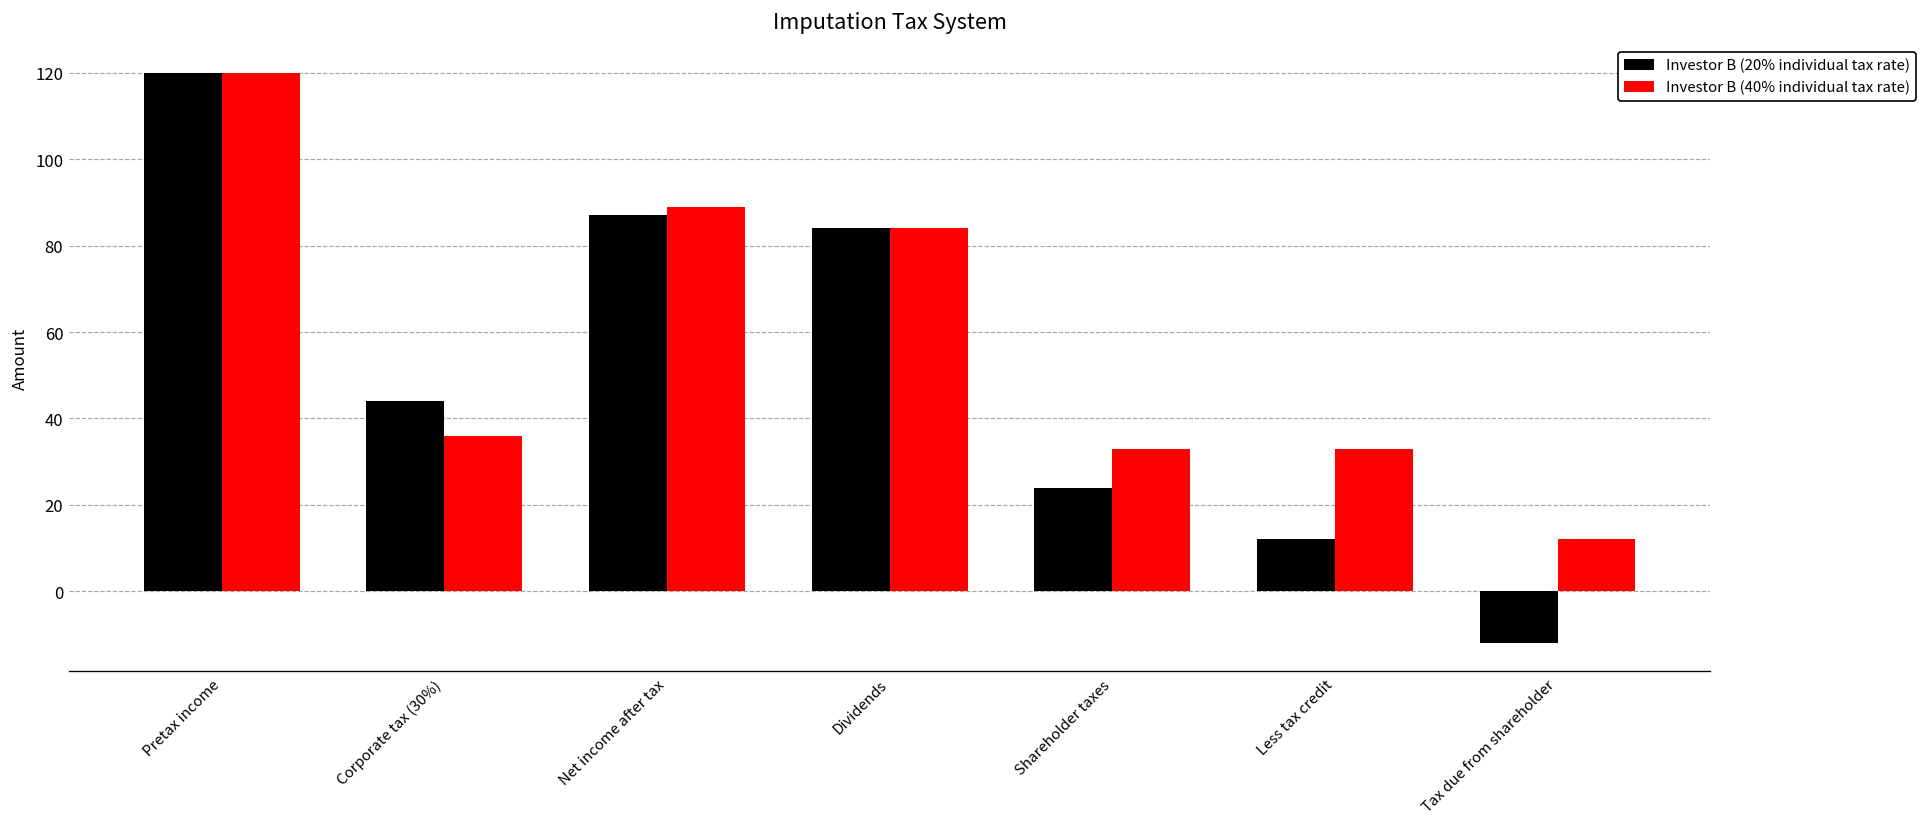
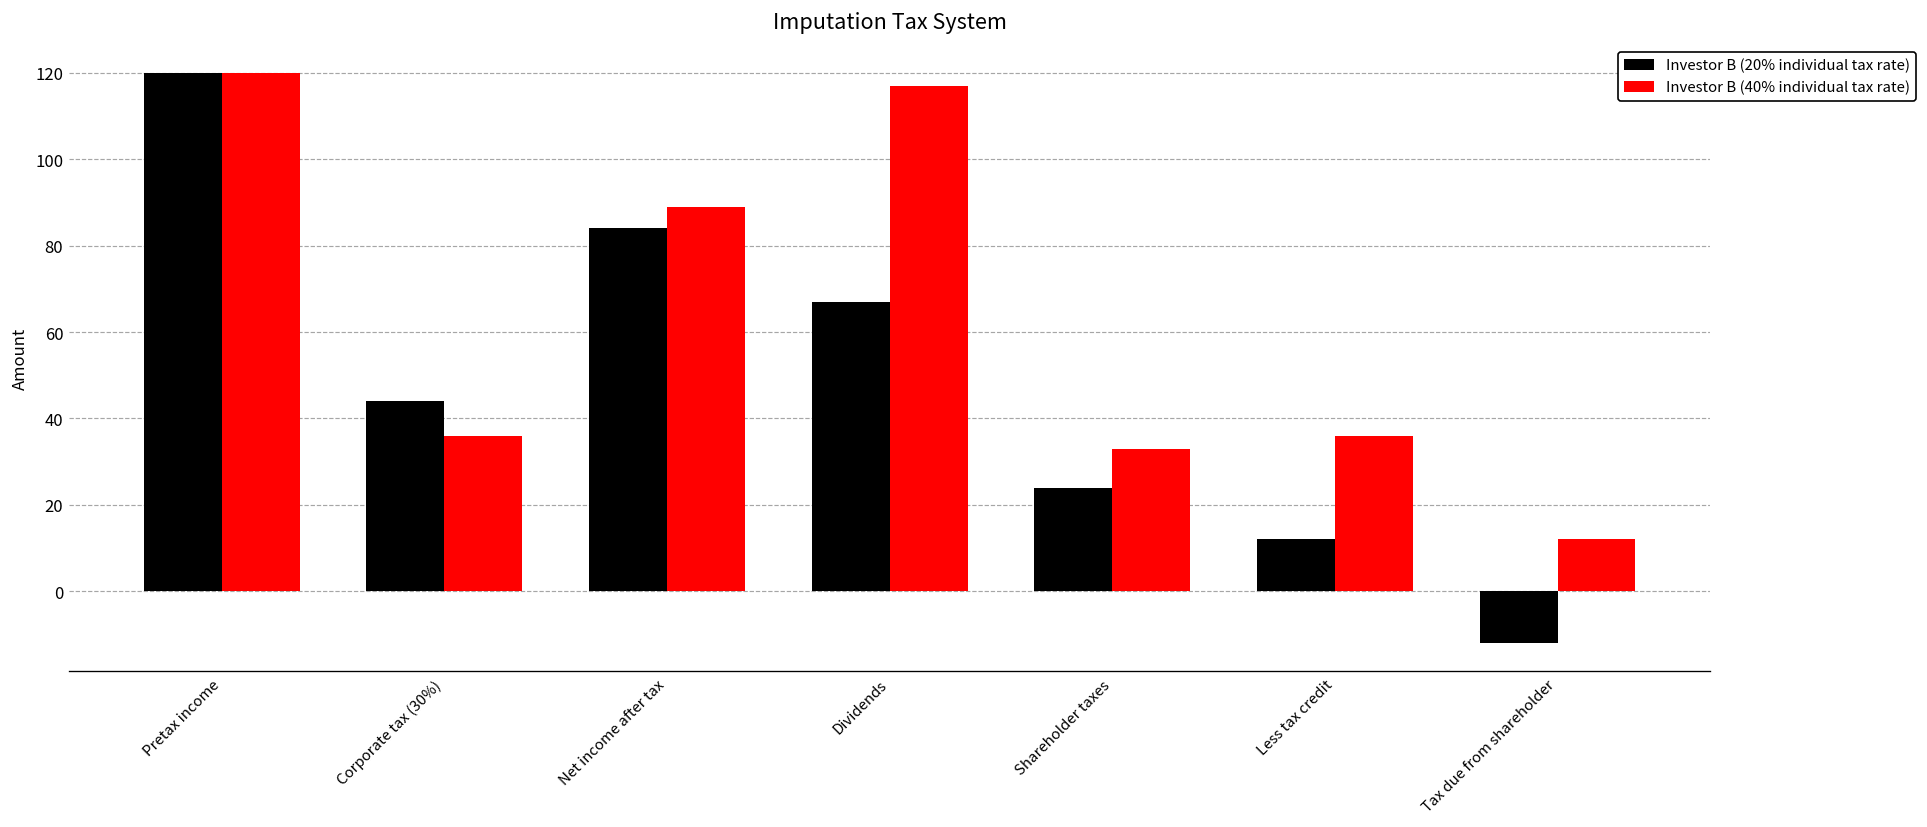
  {
    "Investor B (20% individual tax rate)": {
      "Pretax income": 120,
      "Corporate tax (30%)": 44,
-     "Net income after tax": 87,
-     "Dividends": 84,
+     "Net income after tax": 84,
+     "Dividends": 67,
      "Shareholder taxes": 24,
      "Less tax credit": 12,
      "Tax due from shareholder": -12
    },
    "Investor B (40% individual tax rate)": {
      "Pretax income": 120,
      "Corporate tax (30%)": 36,
      "Net income after tax": 89,
-     "Dividends": 84,
+     "Dividends": 117,
      "Shareholder taxes": 33,
-     "Less tax credit": 33,
+     "Less tax credit": 36,
      "Tax due from shareholder": 12
    }
  }
